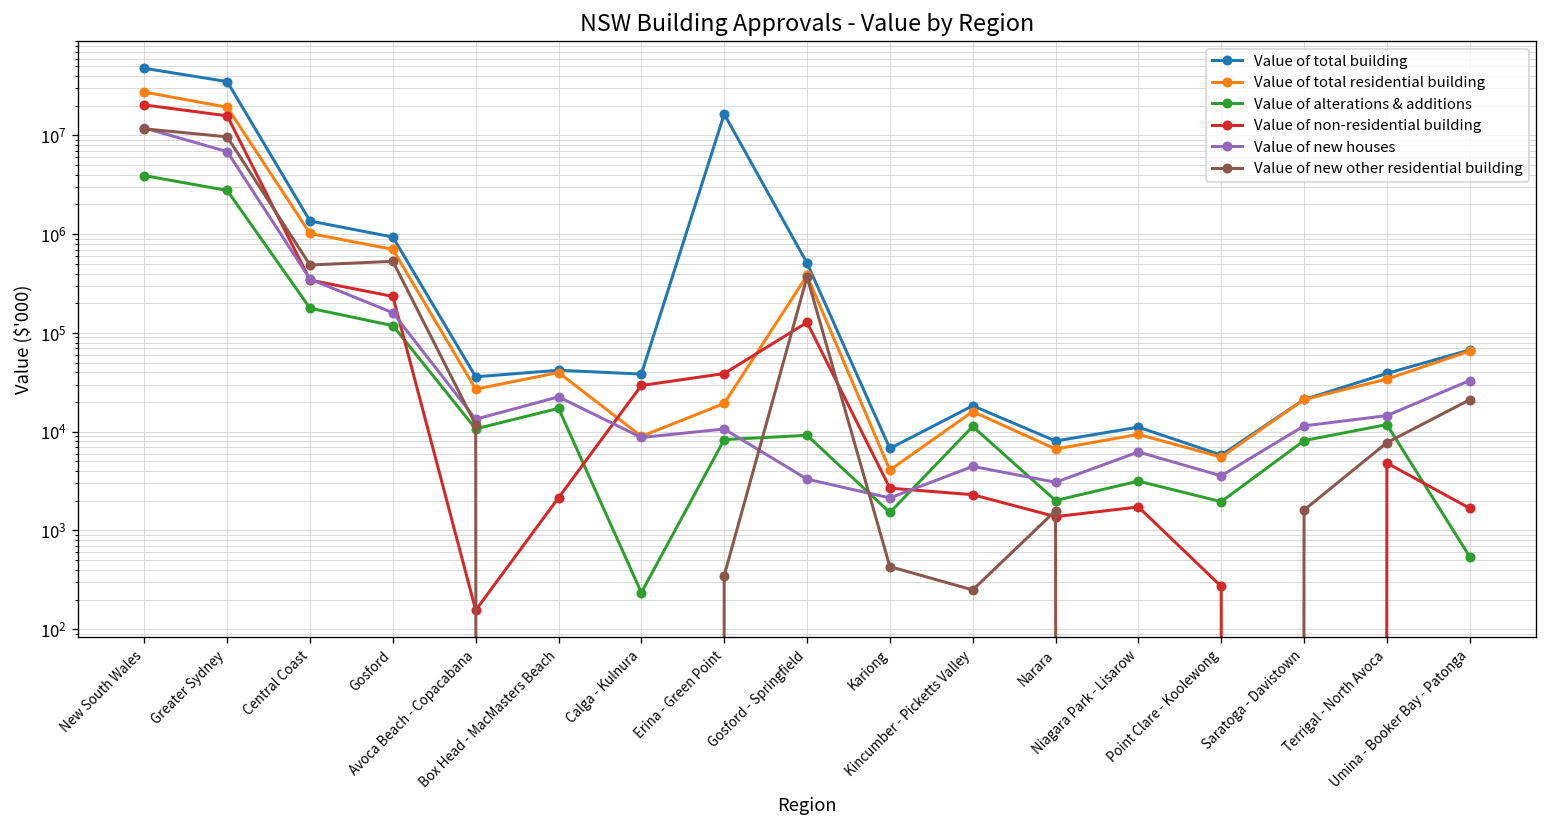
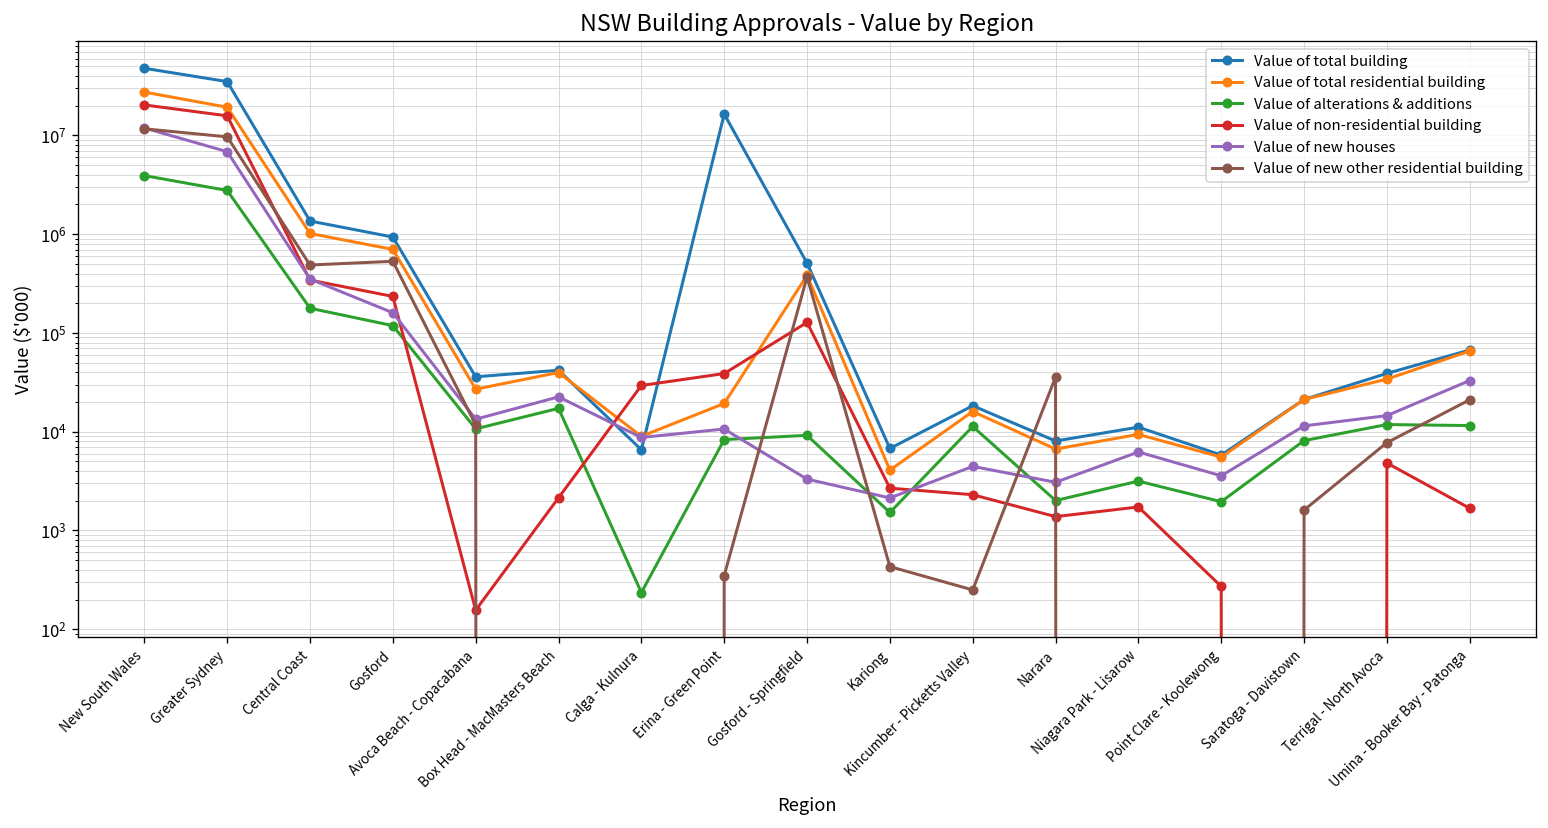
  {
    "Value of total building": {
      "New South Wales": 50000000,
      "Greater Sydney": 35000000,
      "Central Coast": 1400000,
      "Gosford": 900000,
      "Avoca Beach - Copacabana": 40000,
-     "Calga - Kulnura": 40000,
+     "Calga - Kulnura": 7000,
      "Erina - Green Point": 16000000,
      "Gosford - Springfield": 500000,
      "Kariong": 7000,
      "Kincumber - Picketts Valley": 18000,
      "Narara": 8000,
      "Niagara Park - Lisarow": 11000,
      "Terrigal - North Avoca": 40000
    },
    "Value of total residential building": {
      "New South Wales": 28000000,
      "Greater Sydney": 19000000,
      "Central Coast": 1000000,
      "Gosford": 700000,
      "Avoca Beach - Copacabana": 27000,
      "Erina - Green Point": 19000,
      "Kariong": 4000,
      "Kincumber - Picketts Valley": 16000,
      "Narara": 7000,
      "Niagara Park - Lisarow": 9000,
      "Terrigal - North Avoca": 34000
    },
    "Value of alterations & additions": {
      "New South Wales": 4000000,
      "Greater Sydney": 2800000,
      "Central Coast": 180000,
      "Gosford": 120000,
      "Avoca Beach - Copacabana": 11000,
      "Box Head - MacMasters Beach": 17000,
      "Calga - Kulnura": 230,
      "Erina - Green Point": 8000,
      "Gosford - Springfield": 9000,
      "Kariong": 1500,
      "Kincumber - Picketts Valley": 11000,
      "Narara": 2000,
      "Niagara Park - Lisarow": 3200,
      "Point Clare - Koolewong": 2000,
      "Saratoga - Davistown": 8000,
      "Terrigal - North Avoca": 12000,
-     "Umina - Booker Bay - Patonga": 500
+     "Umina - Booker Bay - Patonga": 12000
    },
    "Value of non-residential building": {
      "New South Wales": 20000000,
      "Greater Sydney": 16000000,
      "Gosford": 230000,
      "Avoca Beach - Copacabana": 160,
      "Box Head - MacMasters Beach": 2100,
      "Calga - Kulnura": 29000,
      "Erina - Green Point": 40000,
      "Gosford - Springfield": 130000,
      "Kariong": 2700,
      "Kincumber - Picketts Valley": 2300,
      "Narara": 1400,
      "Niagara Park - Lisarow": 1700,
      "Point Clare - Koolewong": 270,
      "Terrigal - North Avoca": 5000,
      "Umina - Booker Bay - Patonga": 1700
    },
    "Value of new houses": {
      "Greater Sydney": 7000000,
      "Gosford": 160000,
      "Avoca Beach - Copacabana": 13000,
      "Box Head - MacMasters Beach": 23000,
      "Erina - Green Point": 11000,
      "Gosford - Springfield": 3300,
      "Kariong": 2100,
      "Kincumber - Picketts Valley": 4000,
      "Narara": 3100,
      "Niagara Park - Lisarow": 6000,
      "Point Clare - Koolewong": 4000,
      "Saratoga - Davistown": 11000,
      "Terrigal - North Avoca": 15000,
      "Umina - Booker Bay - Patonga": 33000
    },
    "Value of new other residential building": {
      "Greater Sydney": 10000000,
      "Central Coast": 500000,
      "Gosford": 500000,
      "Avoca Beach - Copacabana": 12000,
      "Erina - Green Point": 350,
      "Kariong": 400,
      "Kincumber - Picketts Valley": 250,
-     "Narara": 1600,
+     "Narara": 40000,
      "Saratoga - Davistown": 1600,
      "Terrigal - North Avoca": 8000,
      "Umina - Booker Bay - Patonga": 21000
    }
  }
